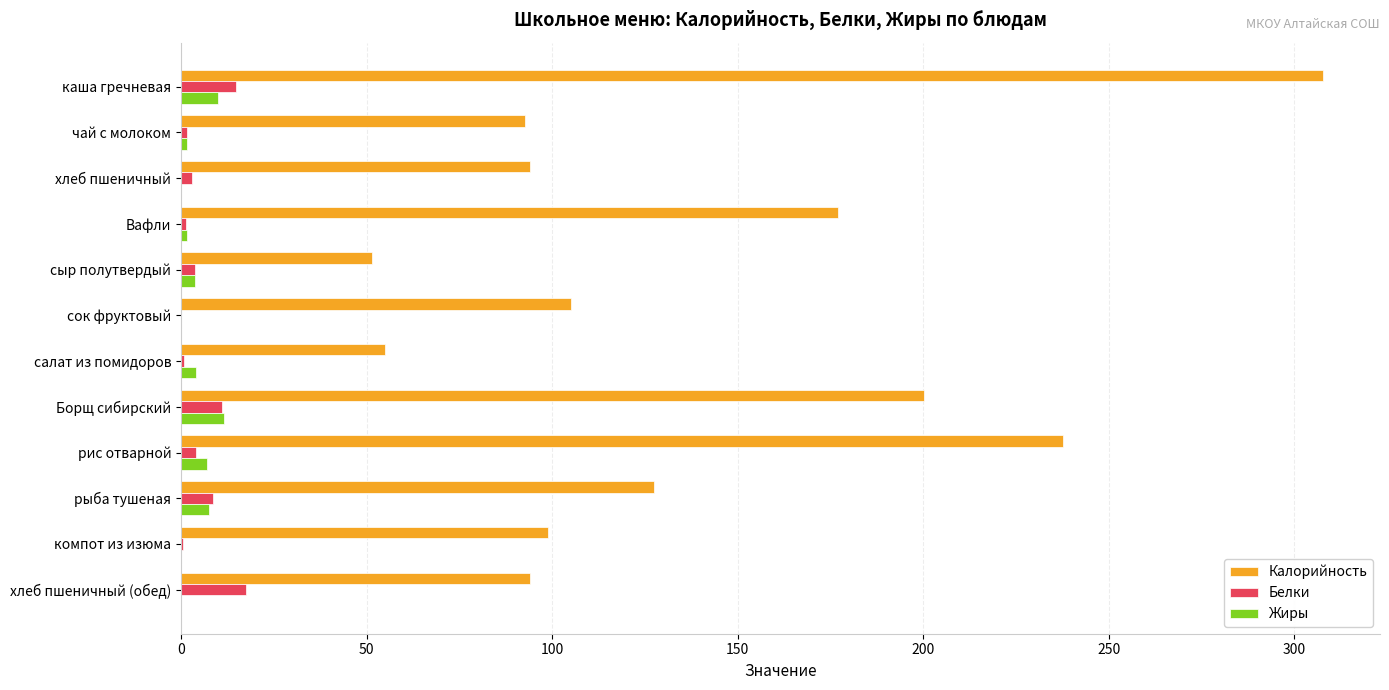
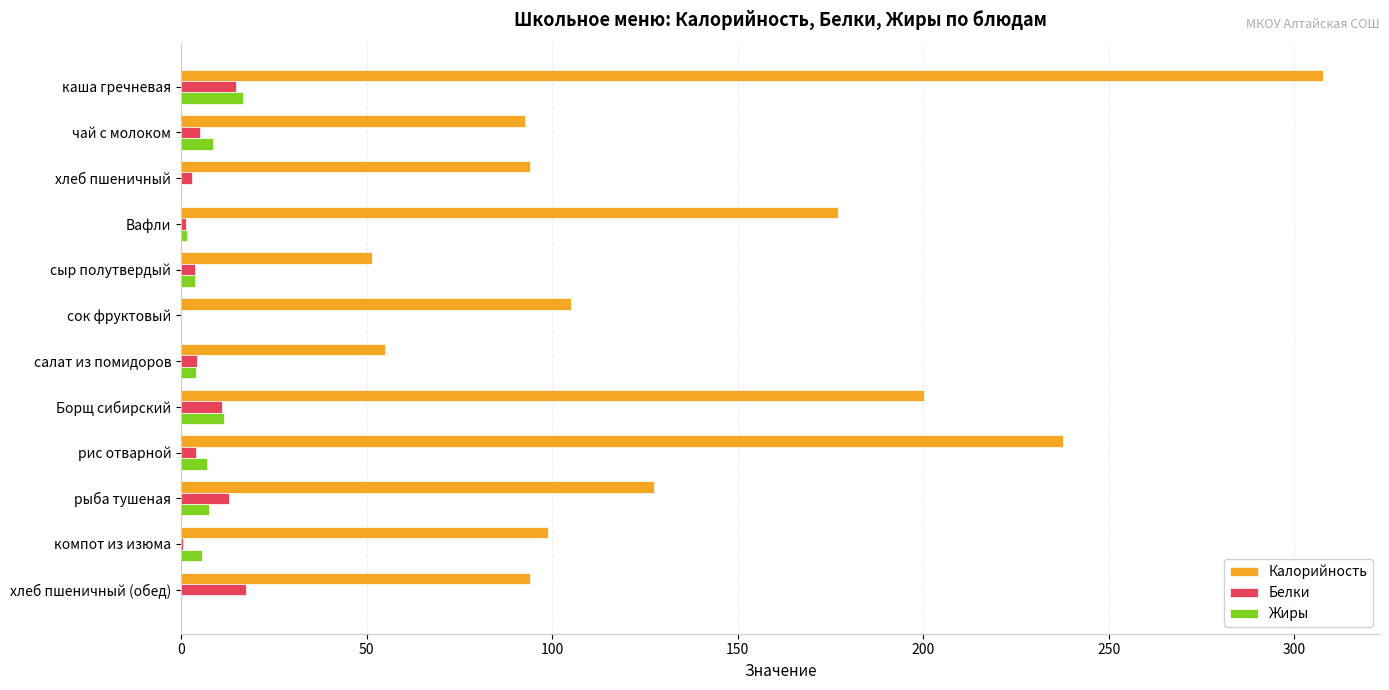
  {
    "Калорийность": {
      "каша гречневая": 308,
      "чай с молоком": 93,
      "хлеб пшеничный": 94,
      "Вафли": 177,
      "сыр полутвердый": 52,
      "сок фруктовый": 105,
      "салат из помидоров": 55,
      "Борщ сибирский": 200,
      "рис отварной": 238,
      "рыба тушеная": 128,
      "компот из изюма": 99,
      "хлеб пшеничный (обед)": 94
    },
    "Белки": {
      "каша гречневая": 15,
-     "чай с молоком": 2,
+     "чай с молоком": 5,
      "хлеб пшеничный": 3,
      "Вафли": 1,
      "сыр полутвердый": 4,
-     "салат из помидоров": 1,
+     "салат из помидоров": 4,
      "Борщ сибирский": 11,
      "рис отварной": 4,
-     "рыба тушеная": 9,
+     "рыба тушеная": 13,
      "хлеб пшеничный (обед)": 18
    },
    "Жиры": {
-     "каша гречневая": 10,
-     "чай с молоком": 2,
+     "каша гречневая": 17,
+     "чай с молоком": 9,
      "хлеб пшеничный": 0,
      "Вафли": 2,
      "сыр полутвердый": 4,
      "сок фруктовый": 0,
      "салат из помидоров": 4,
      "Борщ сибирский": 12,
      "рис отварной": 7,
      "рыба тушеная": 8,
-     "компот из изюма": 0,
+     "компот из изюма": 6,
      "хлеб пшеничный (обед)": 0
    }
  }
